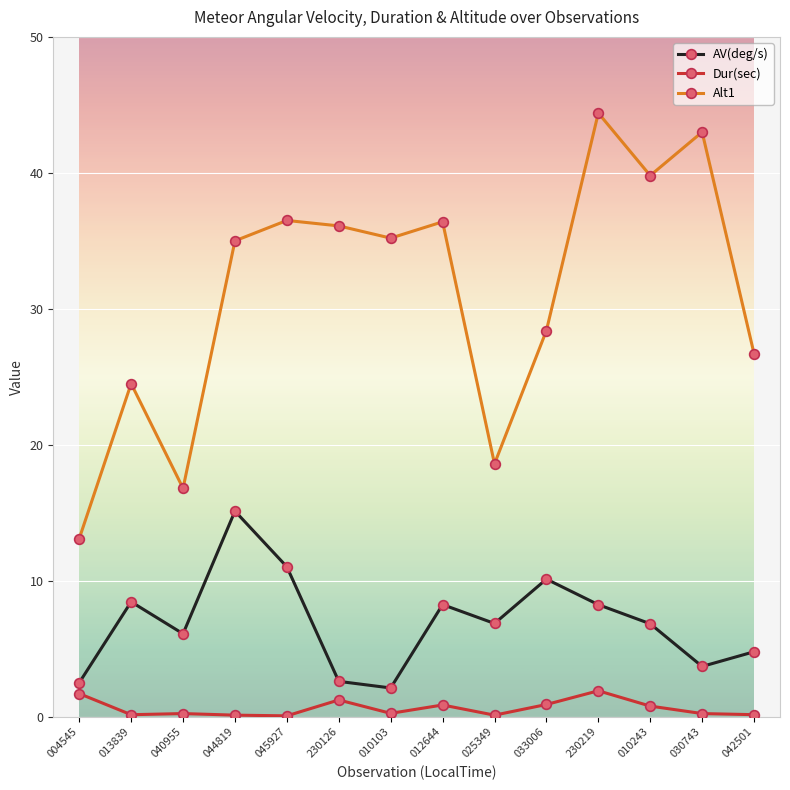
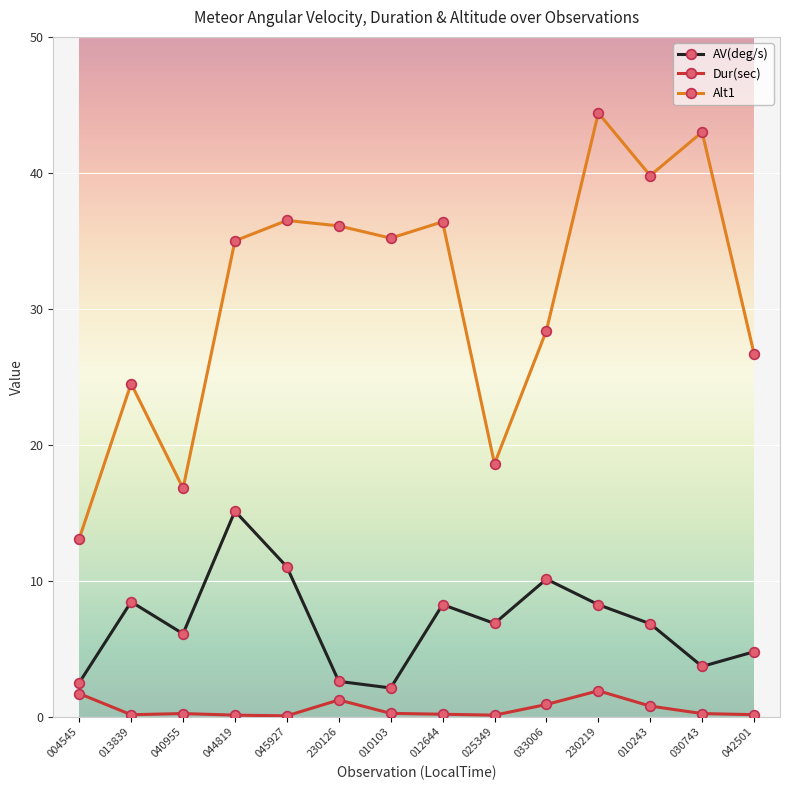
  {
    "AV(deg/s)": {
      "004545": 2.5,
      "013839": 8.5,
      "040955": 6.1,
      "044819": 15.1,
      "045927": 11.0,
      "230126": 2.6,
      "010103": 2.1,
      "012644": 8.2,
      "025349": 6.9,
      "033006": 10.1,
      "230219": 8.2,
      "010243": 6.8,
      "030743": 3.7,
      "042501": 4.8
    },
    "Dur(sec)": {
      "004545": 1.7,
      "013839": 0.2,
      "040955": 0.2,
      "044819": 0.1,
      "045927": 0.1,
      "230126": 1.2,
      "010103": 0.3,
-     "012644": 0.9,
+     "012644": 0.2,
      "025349": 0.1,
      "033006": 0.9,
      "230219": 1.9,
      "010243": 0.8,
      "030743": 0.2,
      "042501": 0.2
    },
    "Alt1": {
      "004545": 13.1,
      "013839": 24.5,
      "040955": 16.8,
      "044819": 35.0,
      "045927": 36.5,
      "230126": 36.1,
      "010103": 35.2,
      "012644": 36.4,
      "025349": 18.6,
      "033006": 28.4,
      "230219": 44.4,
      "010243": 39.8,
      "030743": 43.0,
      "042501": 26.7
    }
  }
